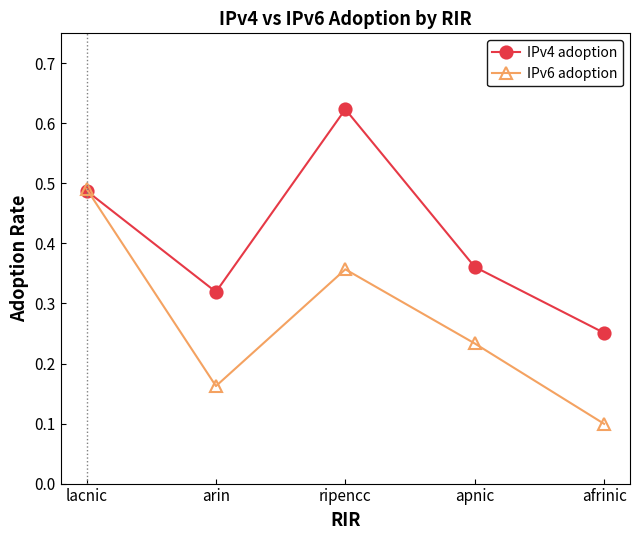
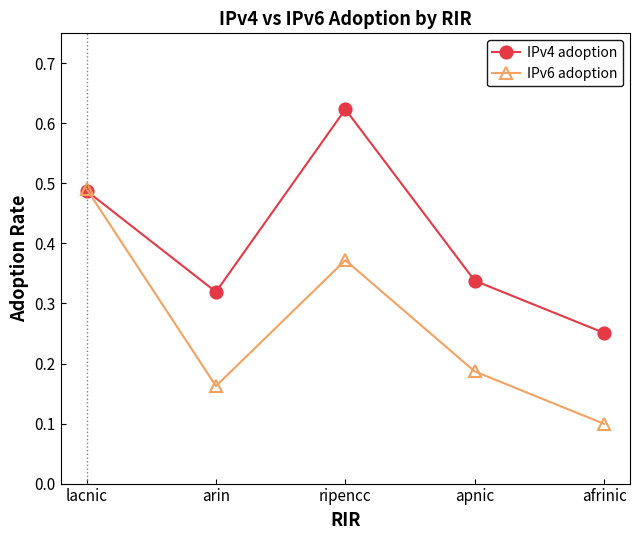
  {
    "IPv4 adoption": {
      "arin": 0.32,
      "ripencc": 0.62,
-     "apnic": 0.36,
+     "apnic": 0.34,
      "afrinic": 0.25
    },
    "IPv6 adoption": {
      "arin": 0.16,
-     "ripencc": 0.36,
-     "apnic": 0.23,
+     "ripencc": 0.37,
+     "apnic": 0.19,
      "afrinic": 0.10
    }
  }
